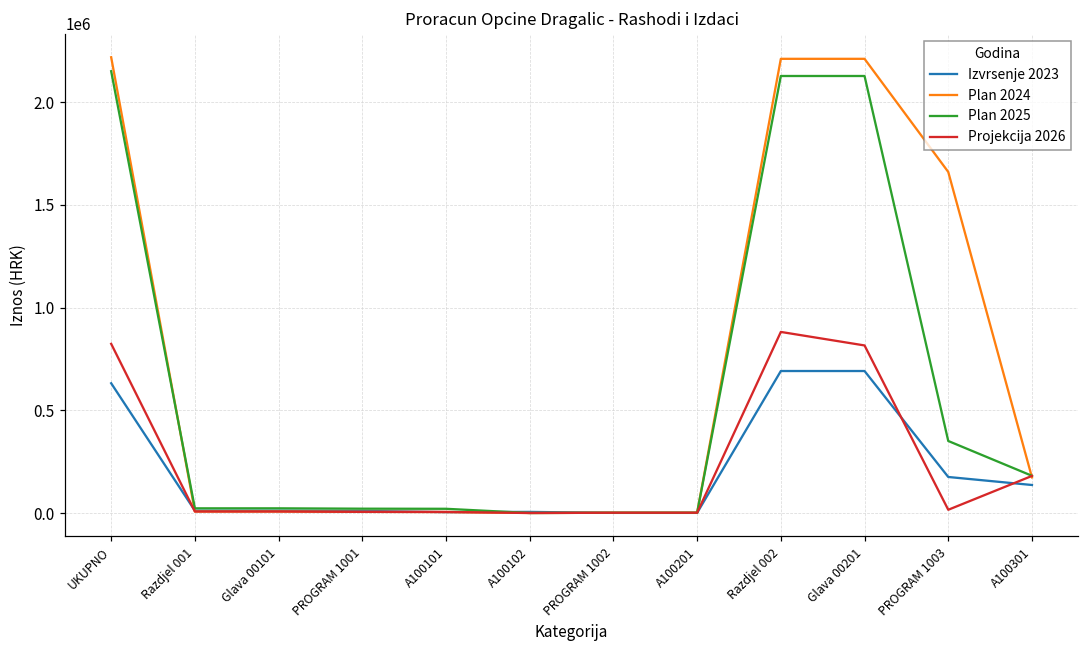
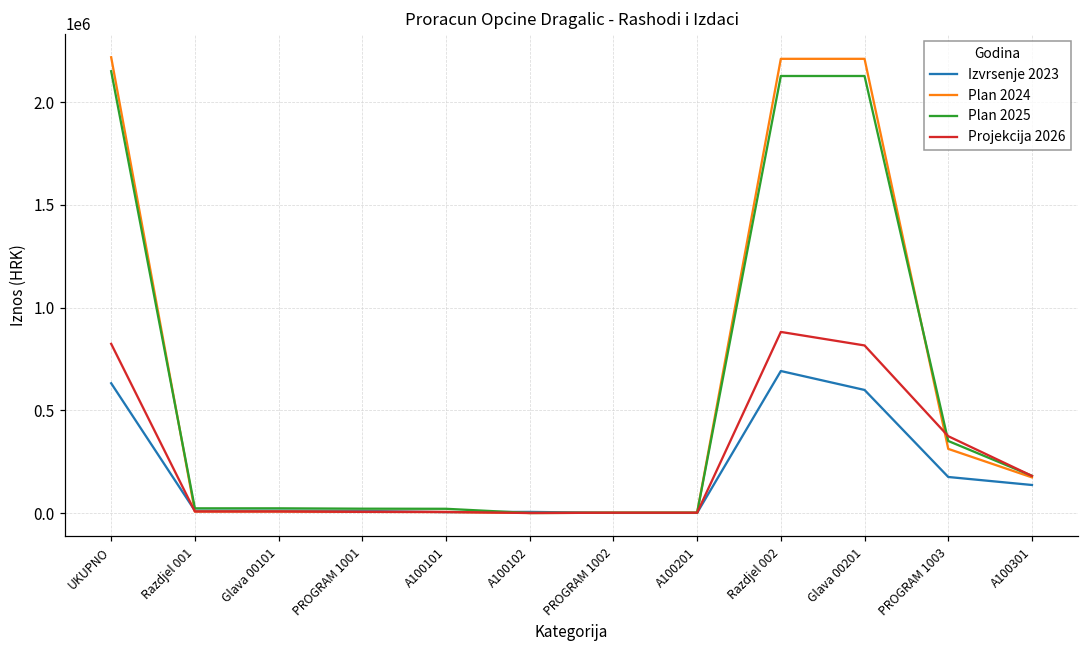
  {
    "Izvrsenje 2023": {
      "UKUPNO": 630000,
      "Razdjel 002": 690000,
-     "Glava 00201": 690000,
+     "Glava 00201": 600000,
      "PROGRAM 1003": 180000,
      "A100301": 140000
    },
    "Plan 2024": {
      "UKUPNO": 2220000,
      "Razdjel 002": 2210000,
      "Glava 00201": 2210000,
-     "PROGRAM 1003": 1660000
+     "PROGRAM 1003": 310000
    },
    "Plan 2025": {
      "UKUPNO": 2150000,
      "A100101": 20000,
      "Razdjel 002": 2130000,
      "Glava 00201": 2130000,
      "PROGRAM 1003": 350000
    },
    "Projekcija 2026": {
      "UKUPNO": 820000,
      "Razdjel 002": 880000,
      "Glava 00201": 820000,
-     "PROGRAM 1003": 20000
+     "PROGRAM 1003": 370000
    }
  }
